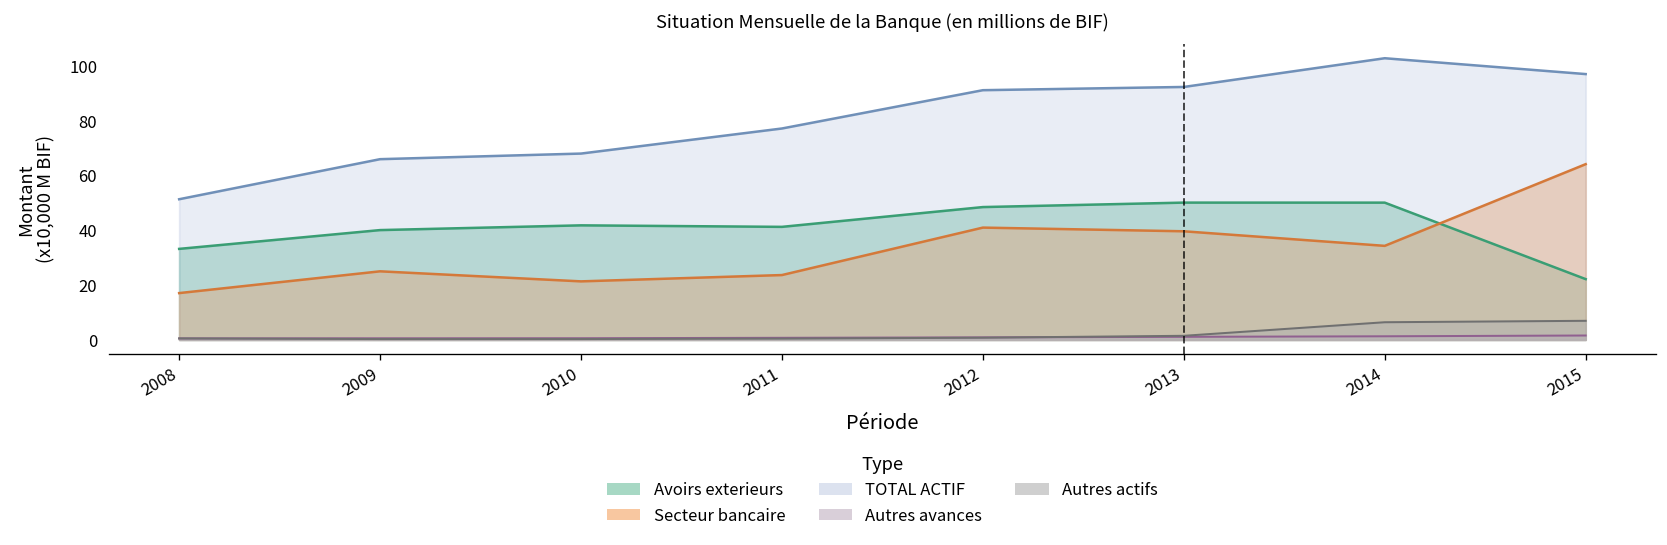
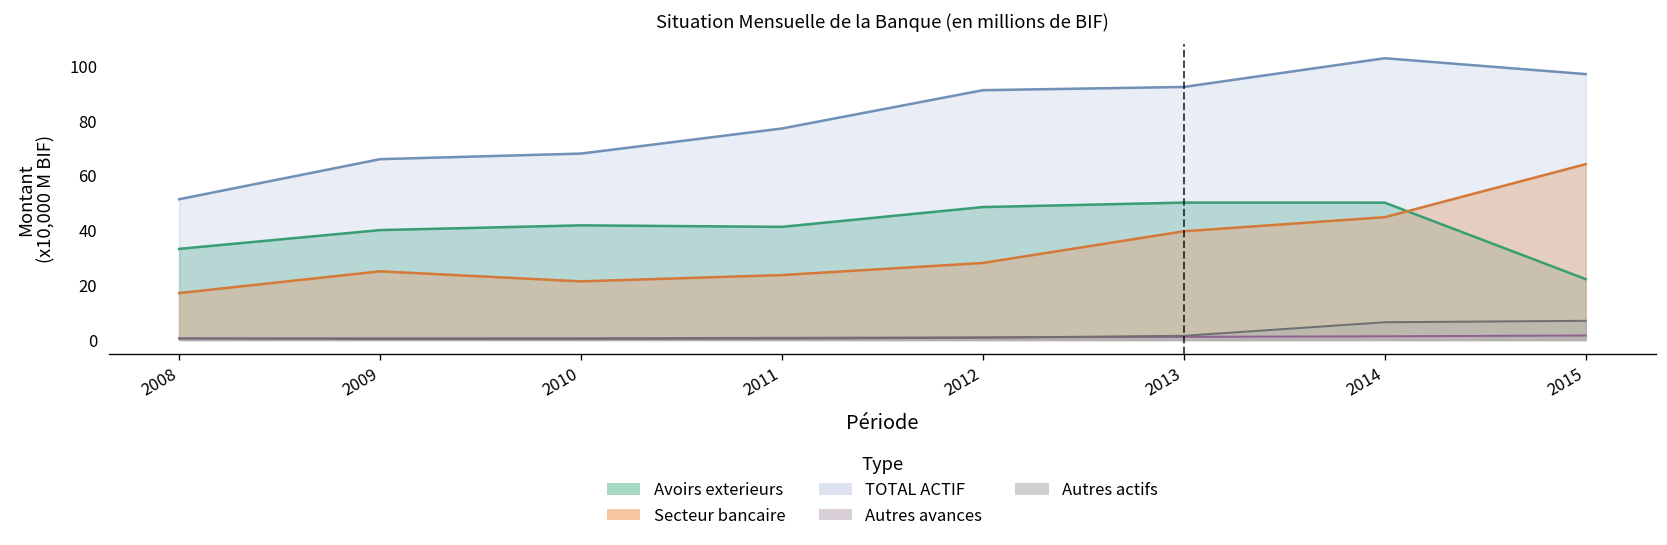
  {
    "Secteur bancaire": {
      "2008": 17,
      "2009": 25,
      "2010": 21,
      "2011": 24,
-     "2012": 41,
+     "2012": 28,
      "2013": 40,
-     "2014": 34,
+     "2014": 45,
      "2015": 64
    }
  }
